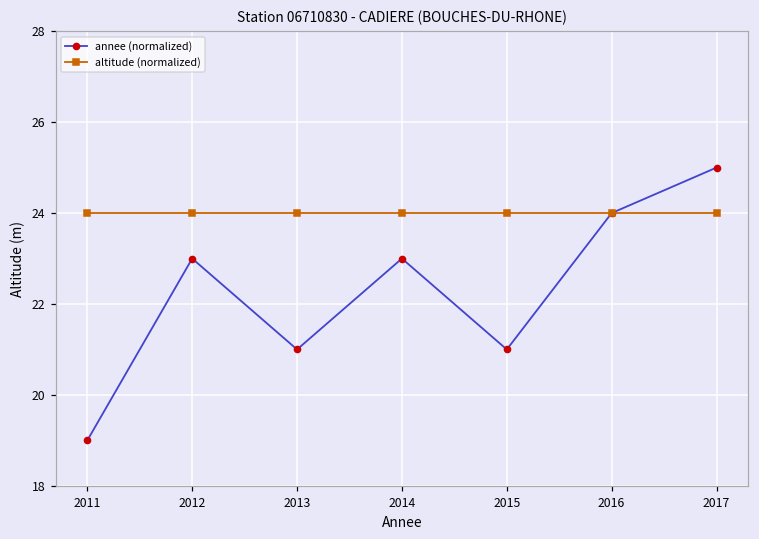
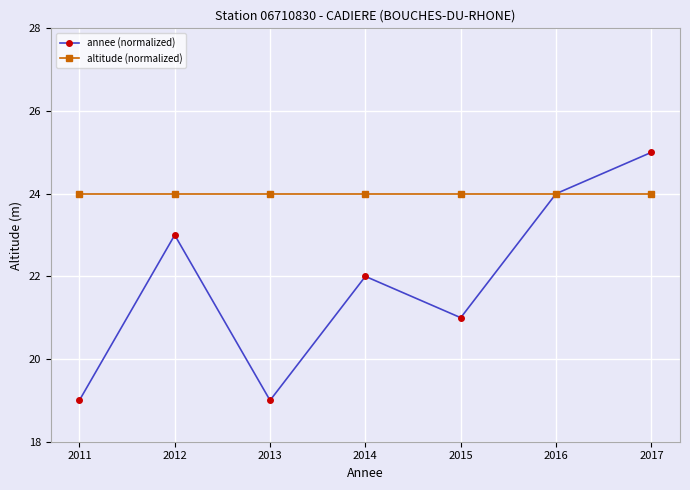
  {
    "annee (normalized)": {
      "2011": 19.0,
      "2012": 23.0,
-     "2013": 21.0,
-     "2014": 23.0,
+     "2013": 19.0,
+     "2014": 22.0,
      "2015": 21.0,
      "2017": 25.0
    },
    "altitude (normalized)": {
      "2011": 24.0,
      "2012": 24.0,
      "2013": 24.0,
      "2014": 24.0,
      "2015": 24.0,
      "2017": 24.0
    }
  }
